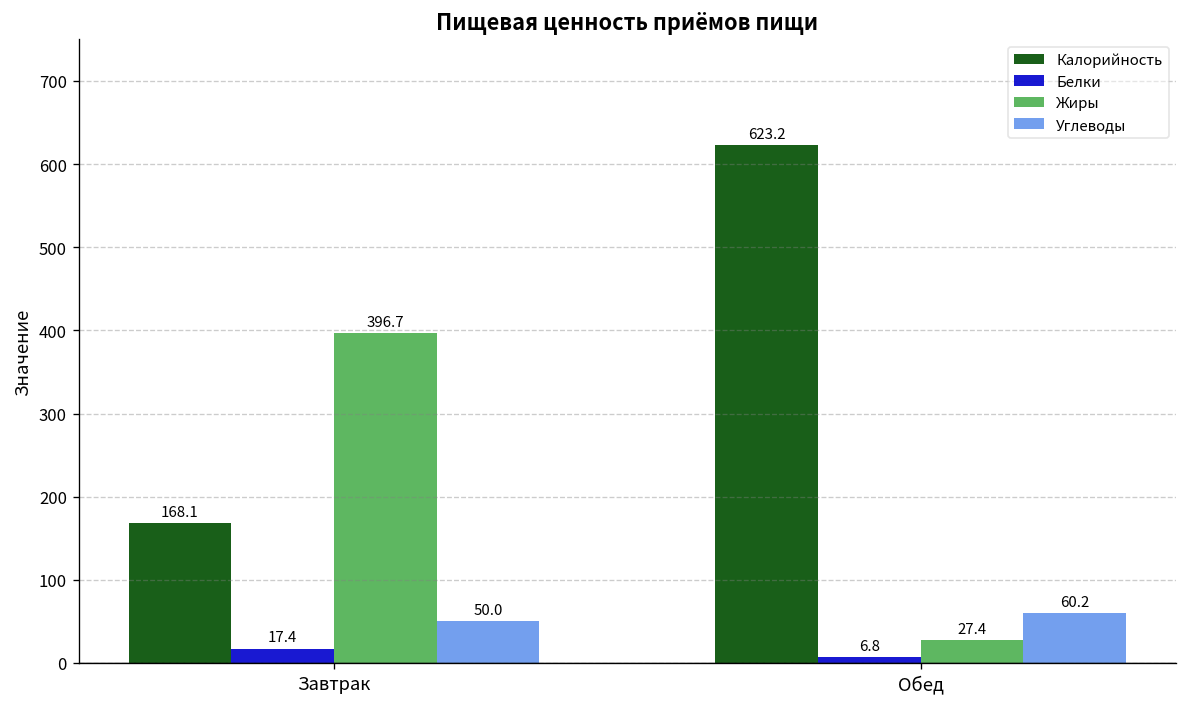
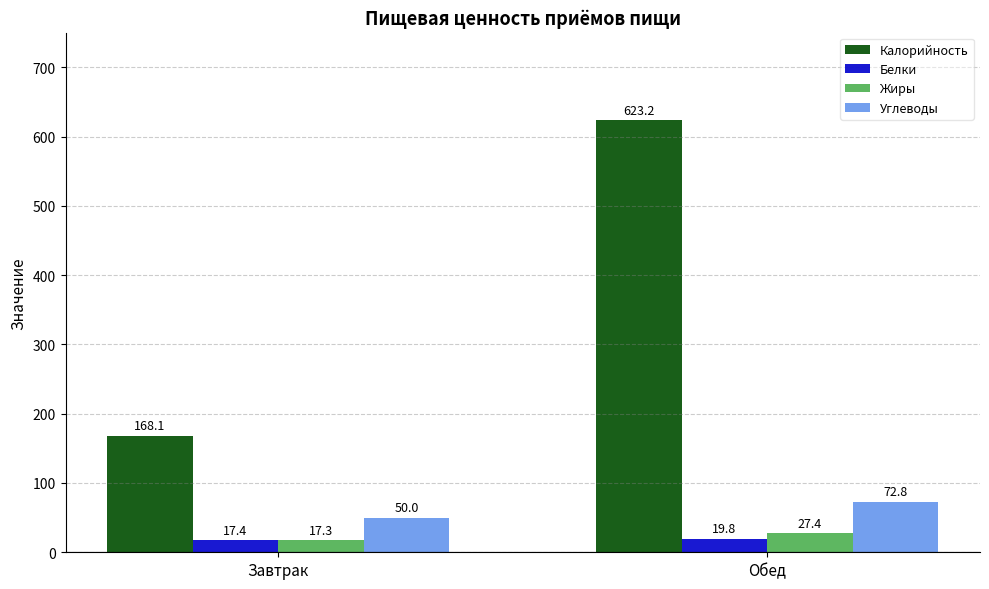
  {
    "Калорийность": {
      "Завтрак": 168.1,
      "Обед": 623.2
    },
    "Белки": {
      "Завтрак": 17.4,
-     "Обед": 6.8
+     "Обед": 19.8
    },
    "Жиры": {
-     "Завтрак": 396.7,
+     "Завтрак": 17.3,
      "Обед": 27.4
    },
    "Углеводы": {
      "Завтрак": 50.0,
-     "Обед": 60.2
+     "Обед": 72.8
    }
  }
